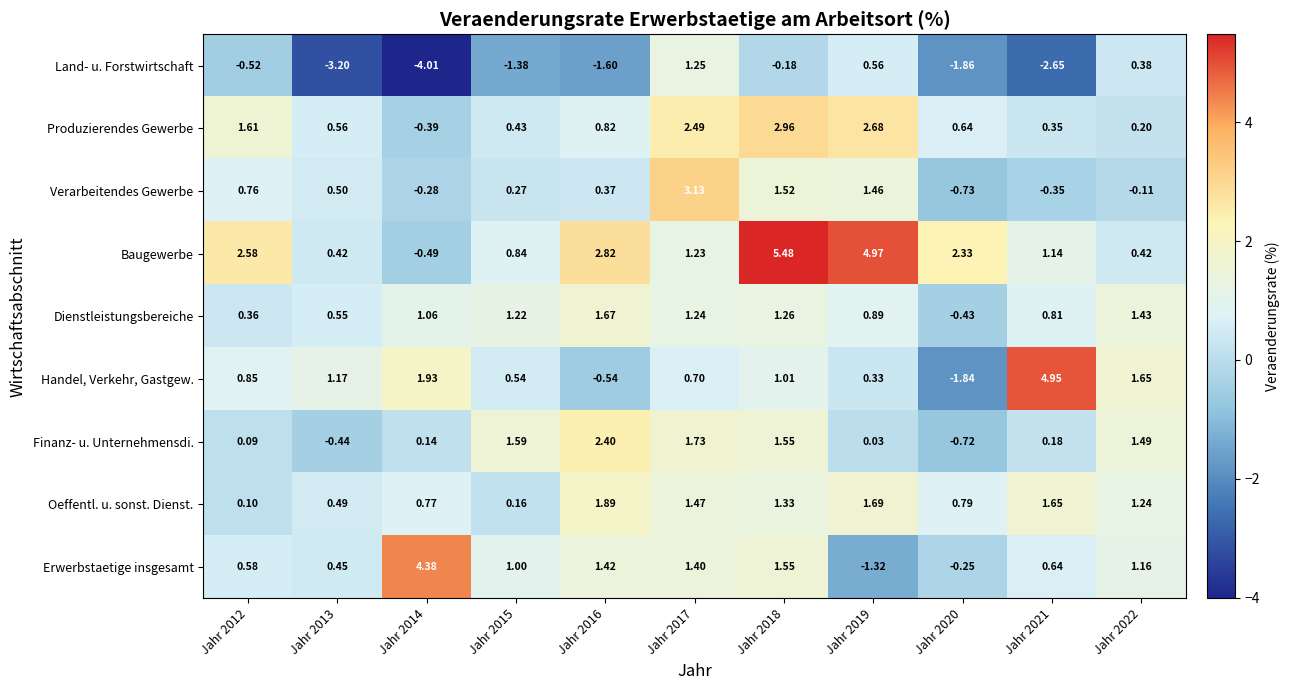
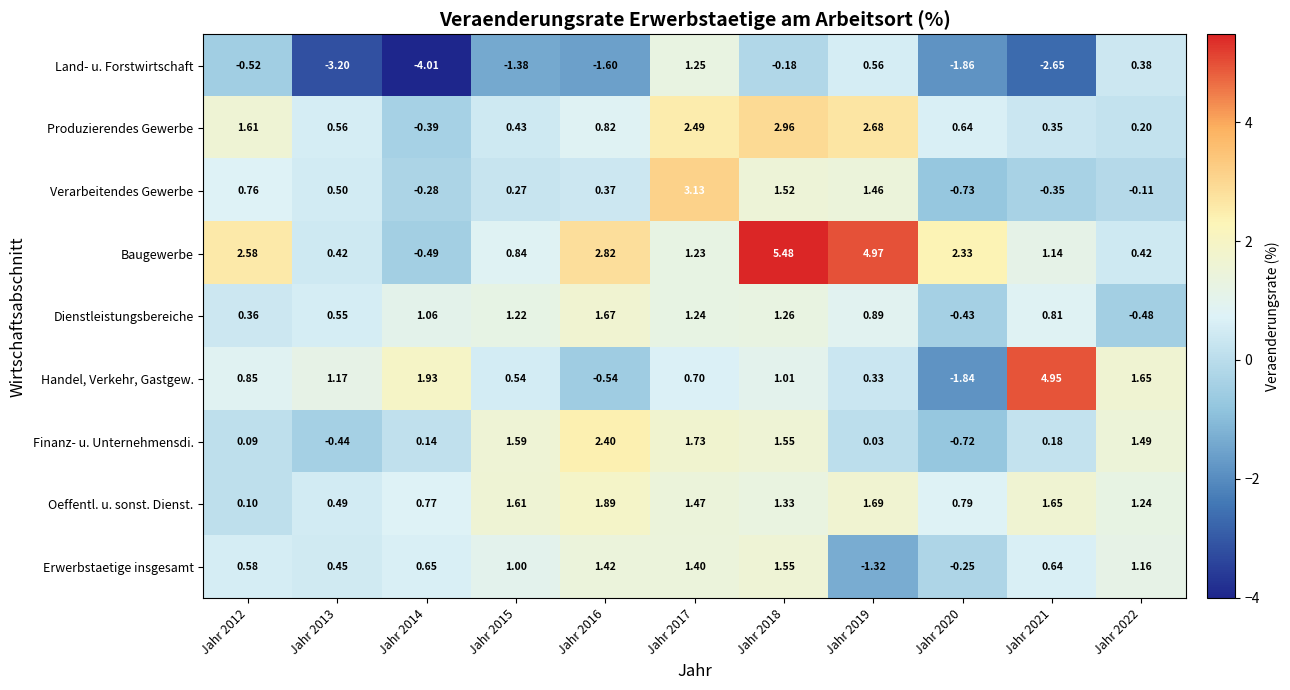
  {
    "Land- u. Forstwirtschaft": {
      "Jahr 2012": -0.52,
      "Jahr 2013": -3.20,
      "Jahr 2014": -4.01,
      "Jahr 2015": -1.38,
      "Jahr 2016": -1.60,
      "Jahr 2017": 1.25,
      "Jahr 2018": -0.18,
      "Jahr 2019": 0.56,
      "Jahr 2020": -1.86,
      "Jahr 2021": -2.65,
      "Jahr 2022": 0.38
    },
    "Produzierendes Gewerbe": {
      "Jahr 2012": 1.61,
      "Jahr 2013": 0.56,
      "Jahr 2014": -0.39,
      "Jahr 2015": 0.43,
      "Jahr 2016": 0.82,
      "Jahr 2017": 2.49,
      "Jahr 2018": 2.96,
      "Jahr 2019": 2.68,
      "Jahr 2020": 0.64,
      "Jahr 2021": 0.35,
      "Jahr 2022": 0.20
    },
    "Verarbeitendes Gewerbe": {
      "Jahr 2012": 0.76,
      "Jahr 2013": 0.50,
      "Jahr 2014": -0.28,
      "Jahr 2015": 0.27,
      "Jahr 2016": 0.37,
      "Jahr 2017": 3.13,
      "Jahr 2018": 1.52,
      "Jahr 2019": 1.46,
      "Jahr 2020": -0.73,
      "Jahr 2021": -0.35,
      "Jahr 2022": -0.11
    },
    "Baugewerbe": {
      "Jahr 2012": 2.58,
      "Jahr 2013": 0.42,
      "Jahr 2014": -0.49,
      "Jahr 2015": 0.84,
      "Jahr 2016": 2.82,
      "Jahr 2017": 1.23,
      "Jahr 2018": 5.48,
      "Jahr 2019": 4.97,
      "Jahr 2020": 2.33,
      "Jahr 2021": 1.14,
      "Jahr 2022": 0.42
    },
    "Dienstleistungsbereiche": {
      "Jahr 2012": 0.36,
      "Jahr 2013": 0.55,
      "Jahr 2014": 1.06,
      "Jahr 2015": 1.22,
      "Jahr 2016": 1.67,
      "Jahr 2017": 1.24,
      "Jahr 2018": 1.26,
      "Jahr 2019": 0.89,
      "Jahr 2020": -0.43,
      "Jahr 2021": 0.81,
-     "Jahr 2022": 1.43
+     "Jahr 2022": -0.48
    },
    "Handel, Verkehr, Gastgew.": {
      "Jahr 2012": 0.85,
      "Jahr 2013": 1.17,
      "Jahr 2014": 1.93,
      "Jahr 2015": 0.54,
      "Jahr 2016": -0.54,
      "Jahr 2017": 0.70,
      "Jahr 2018": 1.01,
      "Jahr 2019": 0.33,
      "Jahr 2020": -1.84,
      "Jahr 2021": 4.95,
      "Jahr 2022": 1.65
    },
    "Finanz- u. Unternehmensdi.": {
      "Jahr 2012": 0.09,
      "Jahr 2013": -0.44,
      "Jahr 2014": 0.14,
      "Jahr 2015": 1.59,
      "Jahr 2016": 2.40,
      "Jahr 2017": 1.73,
      "Jahr 2018": 1.55,
      "Jahr 2019": 0.03,
      "Jahr 2020": -0.72,
      "Jahr 2021": 0.18,
      "Jahr 2022": 1.49
    },
    "Oeffentl. u. sonst. Dienst.": {
      "Jahr 2012": 0.10,
      "Jahr 2013": 0.49,
      "Jahr 2014": 0.77,
-     "Jahr 2015": 0.16,
+     "Jahr 2015": 1.61,
      "Jahr 2016": 1.89,
      "Jahr 2017": 1.47,
      "Jahr 2018": 1.33,
      "Jahr 2019": 1.69,
      "Jahr 2020": 0.79,
      "Jahr 2021": 1.65,
      "Jahr 2022": 1.24
    },
    "Erwerbstaetige insgesamt": {
      "Jahr 2012": 0.58,
      "Jahr 2013": 0.45,
-     "Jahr 2014": 4.38,
+     "Jahr 2014": 0.65,
      "Jahr 2015": 1.00,
      "Jahr 2016": 1.42,
      "Jahr 2017": 1.40,
      "Jahr 2018": 1.55,
      "Jahr 2019": -1.32,
      "Jahr 2020": -0.25,
      "Jahr 2021": 0.64,
      "Jahr 2022": 1.16
    }
  }
